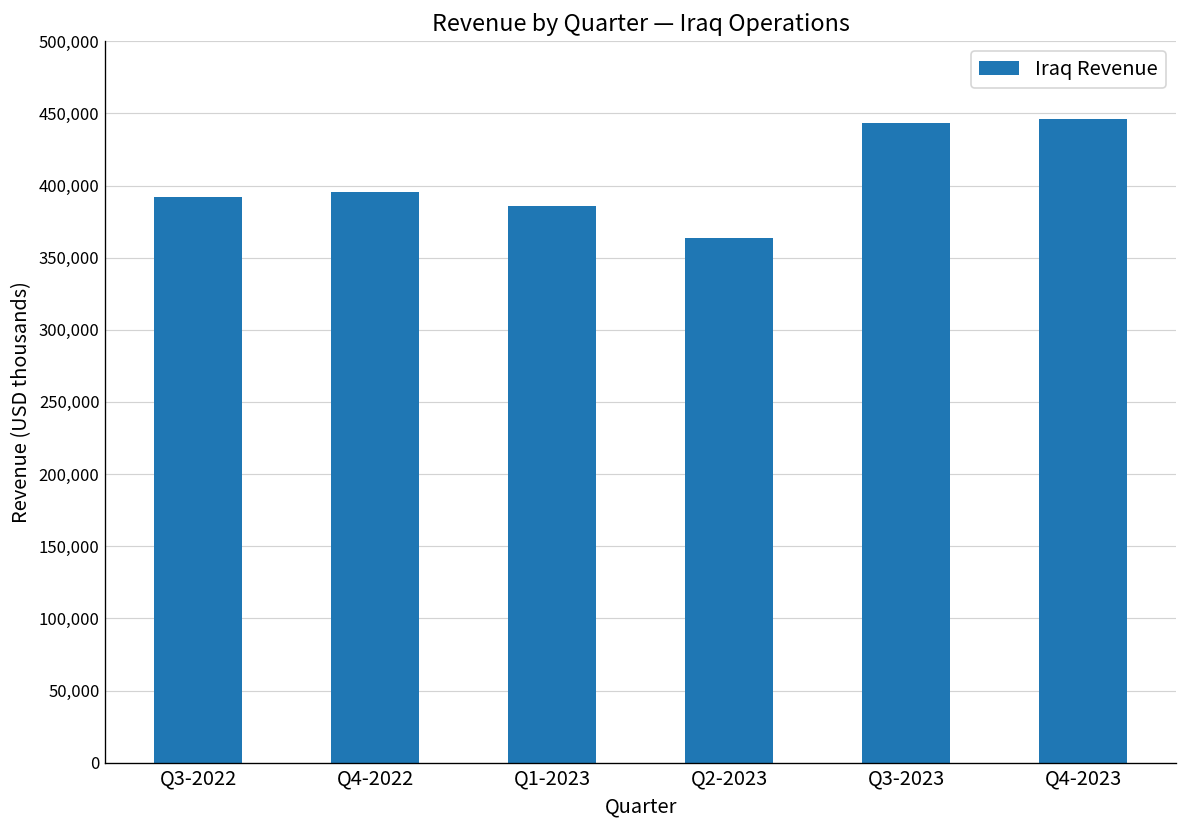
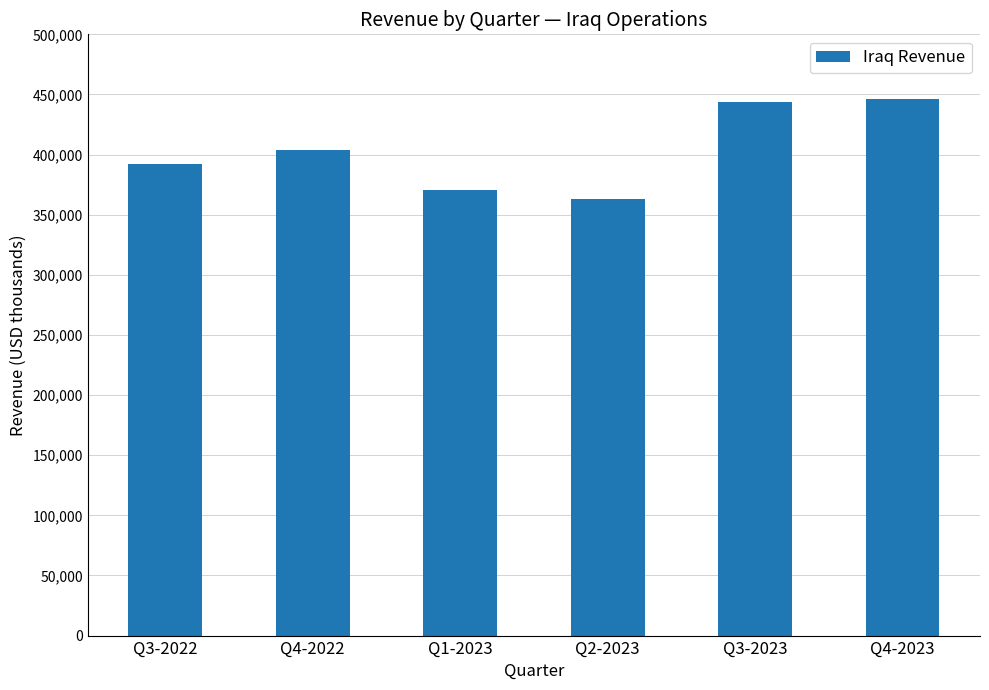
  {
    "Q3-2022": "392,000",
-   "Q4-2022": "395,000",
-   "Q1-2023": "386,000",
+   "Q4-2022": "404,000",
+   "Q1-2023": "371,000",
    "Q2-2023": "363,000",
    "Q3-2023": "443,000",
    "Q4-2023": "446,000"
  }
